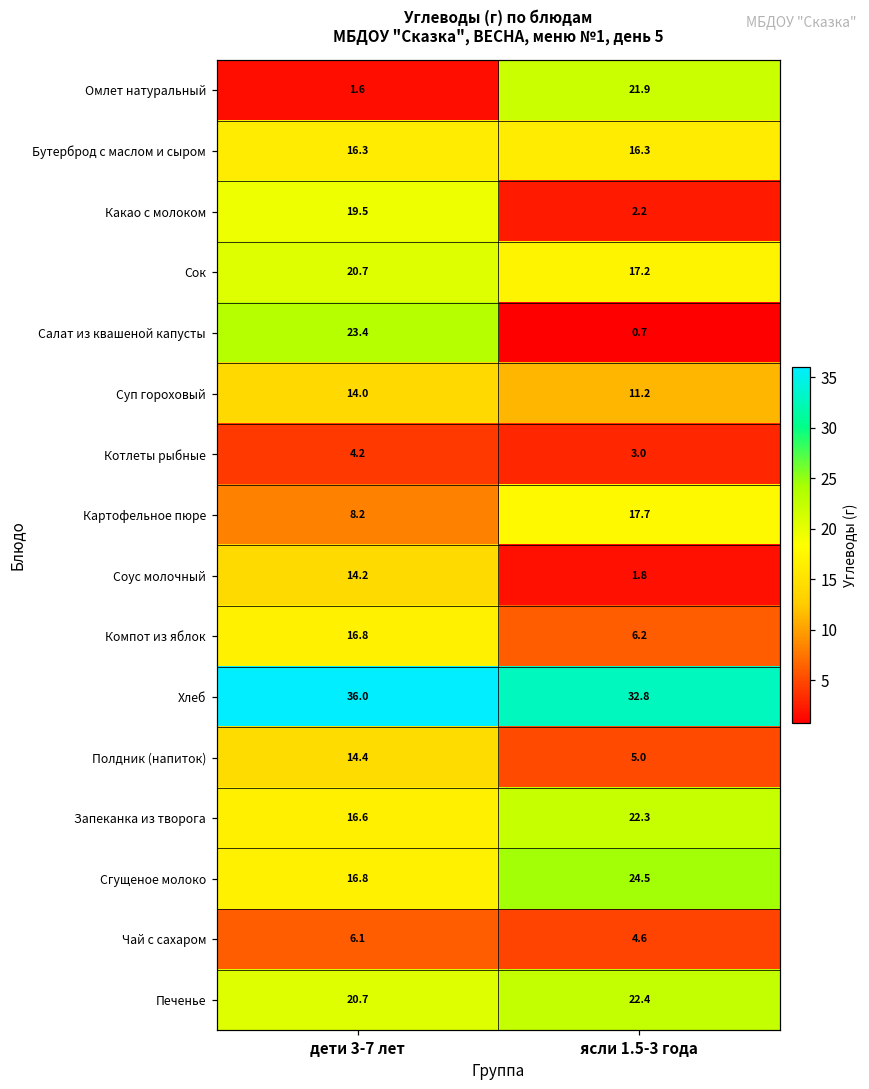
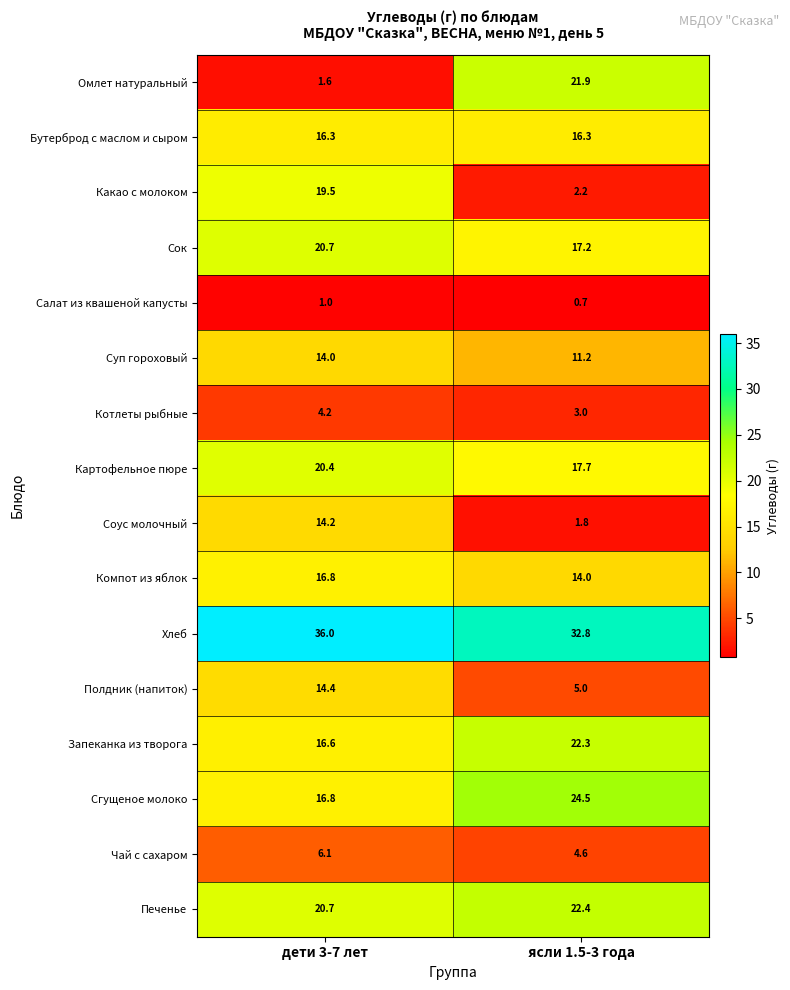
  {
    "Омлет натуральный": {
      "дети 3-7 лет": 1.6,
      "ясли 1.5-3 года": 21.9
    },
    "Бутерброд с маслом и сыром": {
      "дети 3-7 лет": 16.3,
      "ясли 1.5-3 года": 16.3
    },
    "Какао с молоком": {
      "дети 3-7 лет": 19.5,
      "ясли 1.5-3 года": 2.2
    },
    "Сок": {
      "дети 3-7 лет": 20.7,
      "ясли 1.5-3 года": 17.2
    },
    "Салат из квашеной капусты": {
-     "дети 3-7 лет": 23.4,
+     "дети 3-7 лет": 1.0,
      "ясли 1.5-3 года": 0.7
    },
    "Суп гороховый": {
      "дети 3-7 лет": 14.0,
      "ясли 1.5-3 года": 11.2
    },
    "Котлеты рыбные": {
      "дети 3-7 лет": 4.2,
      "ясли 1.5-3 года": 3.0
    },
    "Картофельное пюре": {
-     "дети 3-7 лет": 8.2,
+     "дети 3-7 лет": 20.4,
      "ясли 1.5-3 года": 17.7
    },
    "Соус молочный": {
      "дети 3-7 лет": 14.2,
      "ясли 1.5-3 года": 1.8
    },
    "Компот из яблок": {
      "дети 3-7 лет": 16.8,
-     "ясли 1.5-3 года": 6.2
+     "ясли 1.5-3 года": 14.0
    },
    "Хлеб": {
      "дети 3-7 лет": 36.0,
      "ясли 1.5-3 года": 32.8
    },
    "Полдник (напиток)": {
      "дети 3-7 лет": 14.4,
      "ясли 1.5-3 года": 5.0
    },
    "Запеканка из творога": {
      "дети 3-7 лет": 16.6,
      "ясли 1.5-3 года": 22.3
    },
    "Сгущеное молоко": {
      "дети 3-7 лет": 16.8,
      "ясли 1.5-3 года": 24.5
    },
    "Чай с сахаром": {
      "дети 3-7 лет": 6.1,
      "ясли 1.5-3 года": 4.6
    },
    "Печенье": {
      "дети 3-7 лет": 20.7,
      "ясли 1.5-3 года": 22.4
    }
  }
